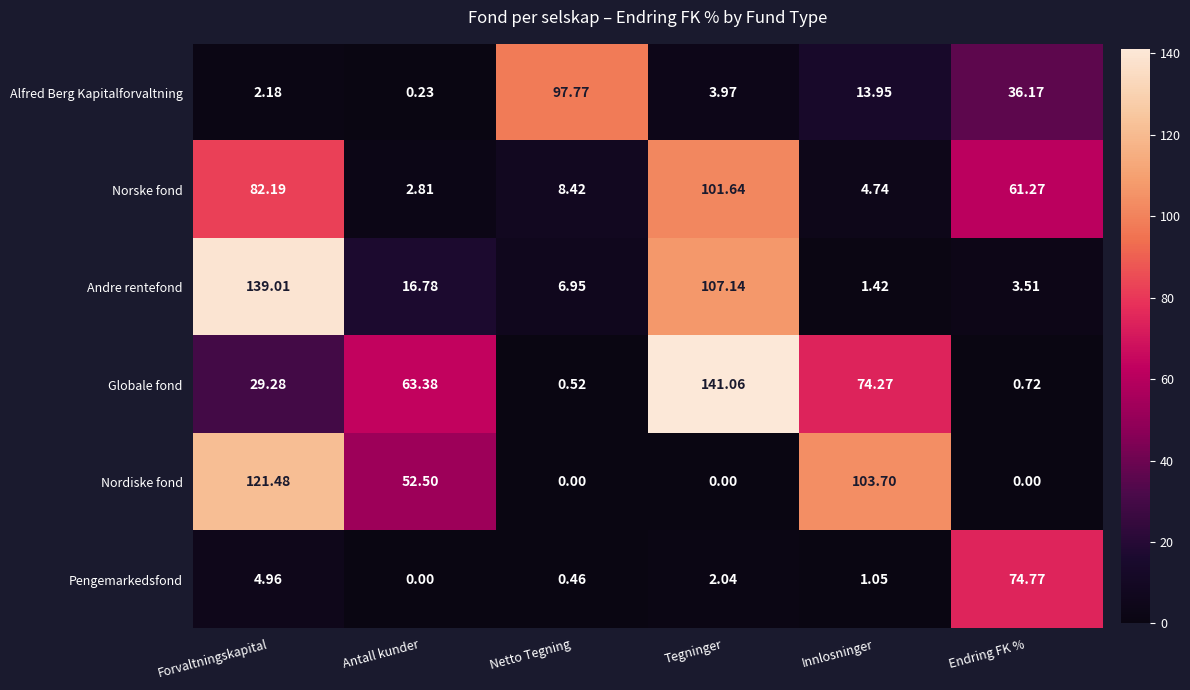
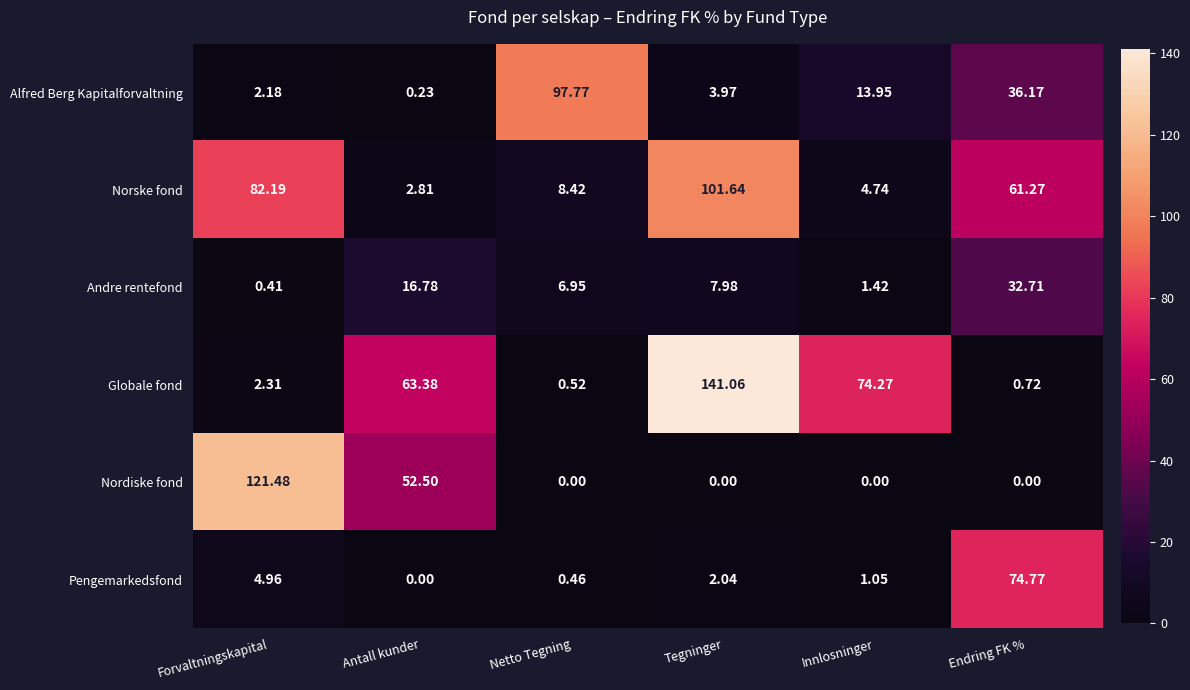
  {
    "Alfred Berg Kapitalforvaltning": {
      "Forvaltningskapital": 2.18,
      "Antall kunder": 0.23,
      "Netto Tegning": 97.77,
      "Tegninger": 3.97,
      "Innlosninger": 13.95,
      "Endring FK %": 36.17
    },
    "Norske fond": {
      "Forvaltningskapital": 82.19,
      "Antall kunder": 2.81,
      "Netto Tegning": 8.42,
      "Tegninger": 101.64,
      "Innlosninger": 4.74,
      "Endring FK %": 61.27
    },
    "Andre rentefond": {
-     "Forvaltningskapital": 139.01,
+     "Forvaltningskapital": 0.41,
      "Antall kunder": 16.78,
      "Netto Tegning": 6.95,
-     "Tegninger": 107.14,
+     "Tegninger": 7.98,
      "Innlosninger": 1.42,
-     "Endring FK %": 3.51
+     "Endring FK %": 32.71
    },
    "Globale fond": {
-     "Forvaltningskapital": 29.28,
+     "Forvaltningskapital": 2.31,
      "Antall kunder": 63.38,
      "Netto Tegning": 0.52,
      "Tegninger": 141.06,
      "Innlosninger": 74.27,
      "Endring FK %": 0.72
    },
    "Nordiske fond": {
      "Forvaltningskapital": 121.48,
      "Antall kunder": 52.50,
      "Netto Tegning": 0.00,
      "Tegninger": 0.00,
-     "Innlosninger": 103.70,
+     "Innlosninger": 0.00,
      "Endring FK %": 0.00
    },
    "Pengemarkedsfond": {
      "Forvaltningskapital": 4.96,
      "Antall kunder": 0.00,
      "Netto Tegning": 0.46,
      "Tegninger": 2.04,
      "Innlosninger": 1.05,
      "Endring FK %": 74.77
    }
  }
